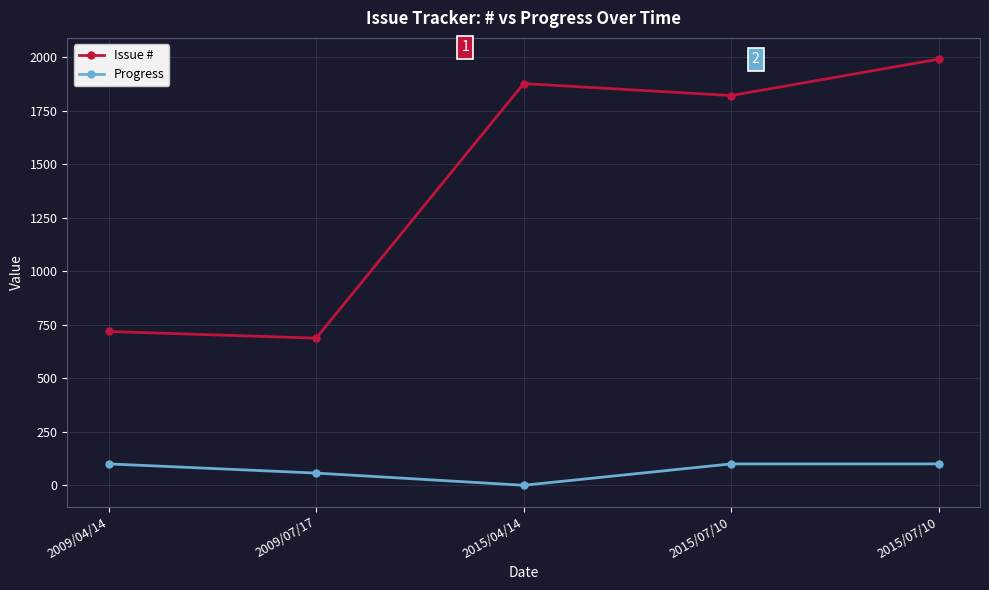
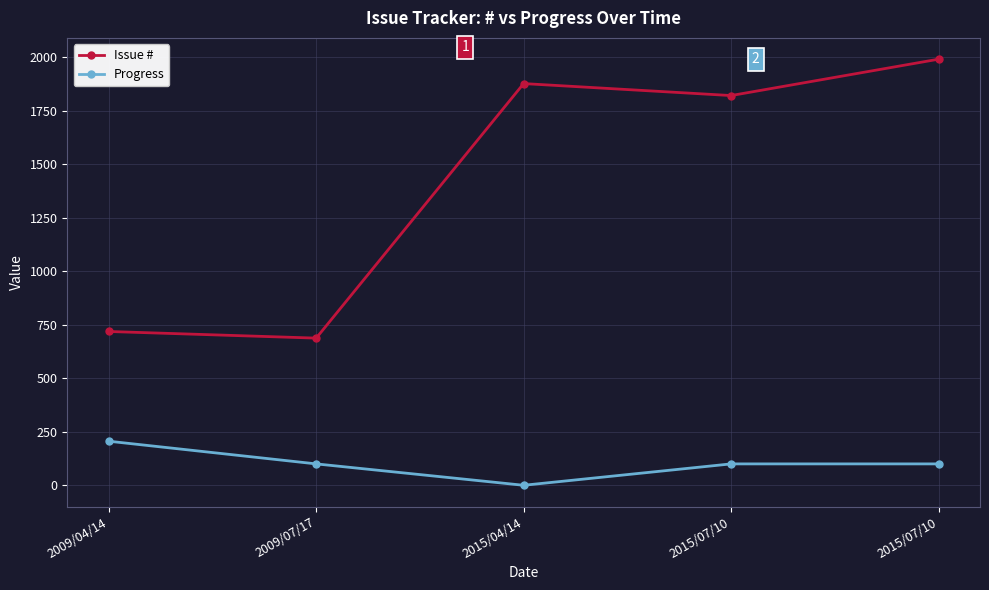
  {
    "Issue #": {
      "2009/04/14": 720,
      "2009/07/17": 690,
      "2015/04/14": 1880
    },
    "Progress": {
-     "2009/04/14": 100,
-     "2009/07/17": 60,
+     "2009/04/14": 210,
+     "2009/07/17": 100,
      "2015/04/14": 0
    }
  }
